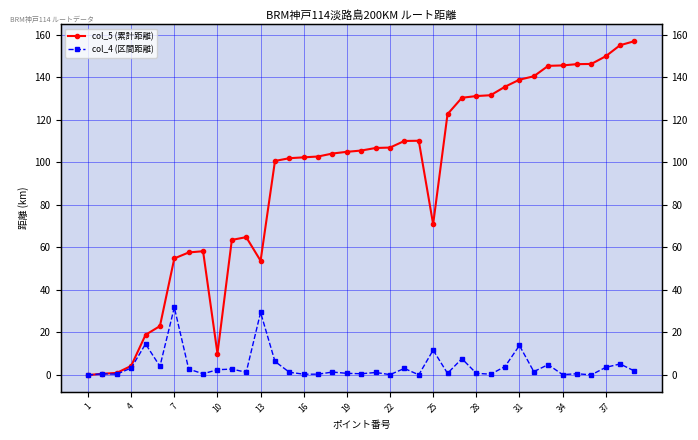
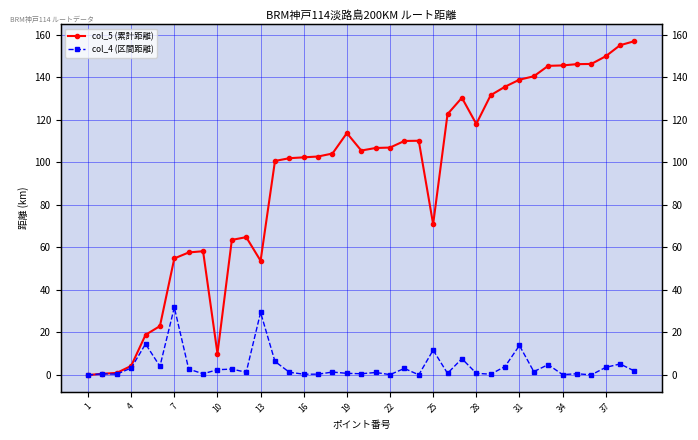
  {
    "col_5 (累計距離)": {
      "7": 55,
      "10": 10,
      "13": 54,
      "16": 102,
-     "19": 105,
+     "19": 114,
      "22": 107,
      "25": 71,
-     "28": 131,
+     "28": 118,
      "31": 139,
      "34": 146,
      "37": 150
    },
    "col_4 (区間距離)": {
      "7": 32,
      "10": 3,
      "13": 29,
      "16": 0,
      "19": 1,
      "22": 0,
      "25": 12,
      "28": 1,
      "31": 14,
      "34": 0,
      "37": 4
    }
  }
